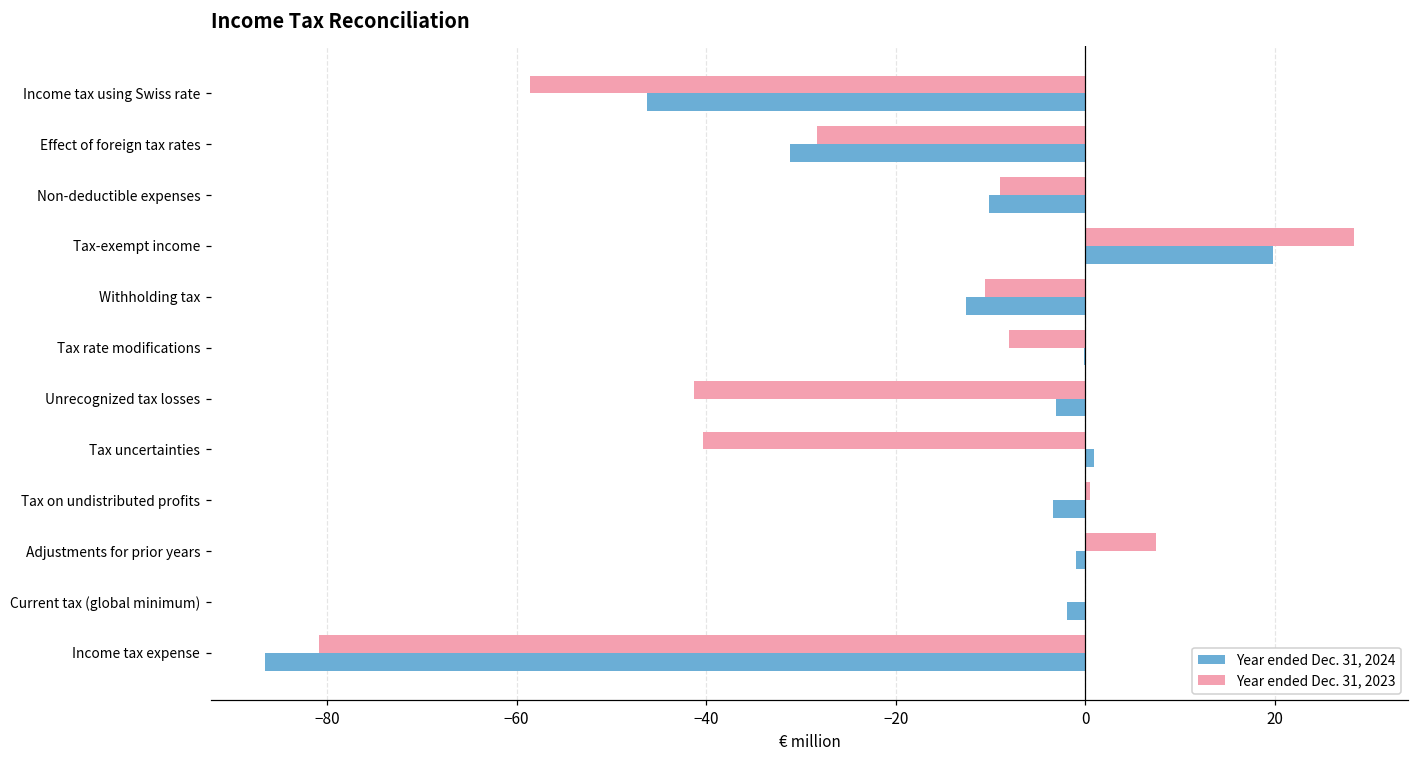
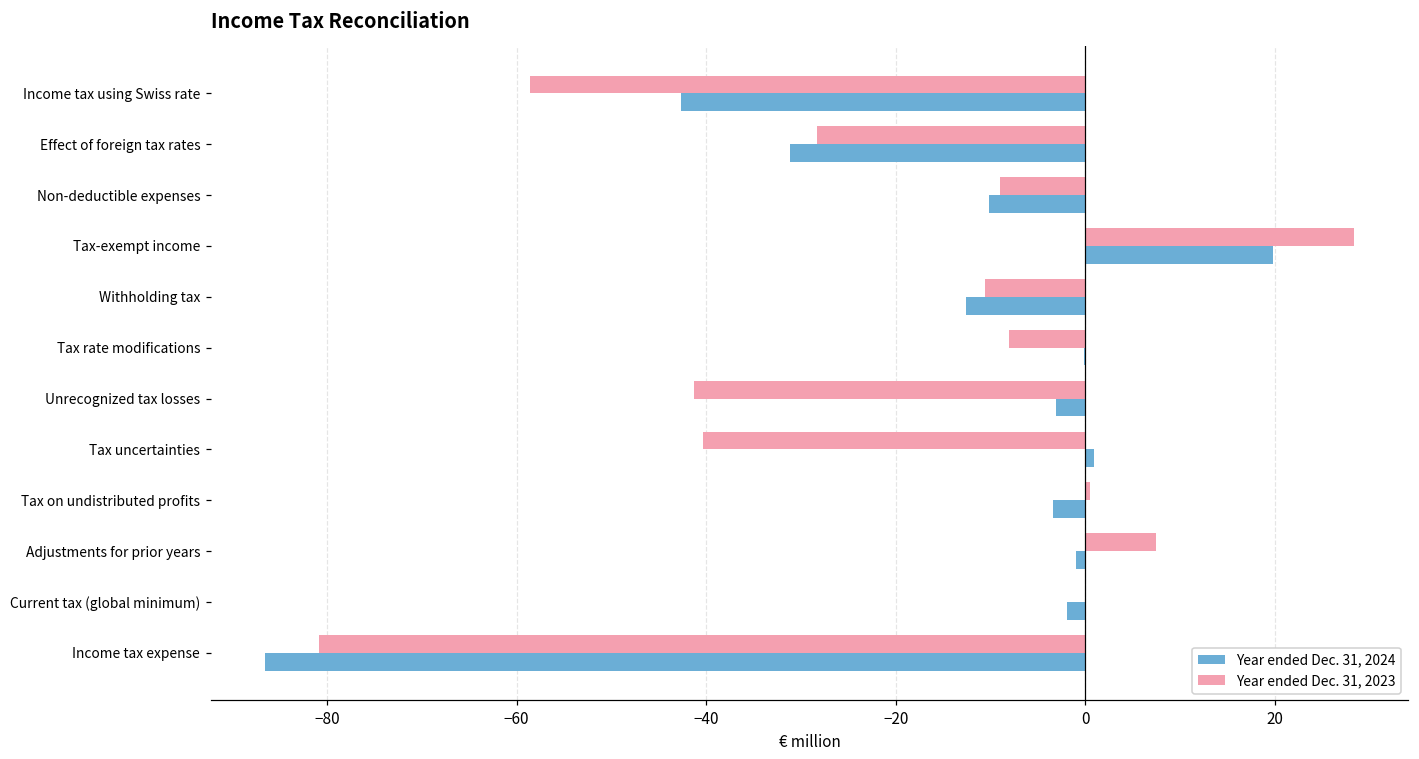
  {
    "Year ended Dec. 31, 2024": {
-     "Income tax using Swiss rate": -46,
+     "Income tax using Swiss rate": -43,
      "Effect of foreign tax rates": -31,
      "Non-deductible expenses": -10,
      "Tax-exempt income": 20,
      "Withholding tax": -13,
      "Unrecognized tax losses": -3,
      "Tax uncertainties": 1,
      "Tax on undistributed profits": -3,
      "Adjustments for prior years": -1,
      "Current tax (global minimum)": -2,
      "Income tax expense": -87
    },
    "Year ended Dec. 31, 2023": {
      "Income tax using Swiss rate": -59,
      "Effect of foreign tax rates": -28,
      "Non-deductible expenses": -9,
      "Tax-exempt income": 28,
      "Withholding tax": -11,
      "Tax rate modifications": -8,
      "Unrecognized tax losses": -41,
      "Tax uncertainties": -40,
      "Tax on undistributed profits": 1,
      "Adjustments for prior years": 8,
      "Current tax (global minimum)": 0,
      "Income tax expense": -81
    }
  }
